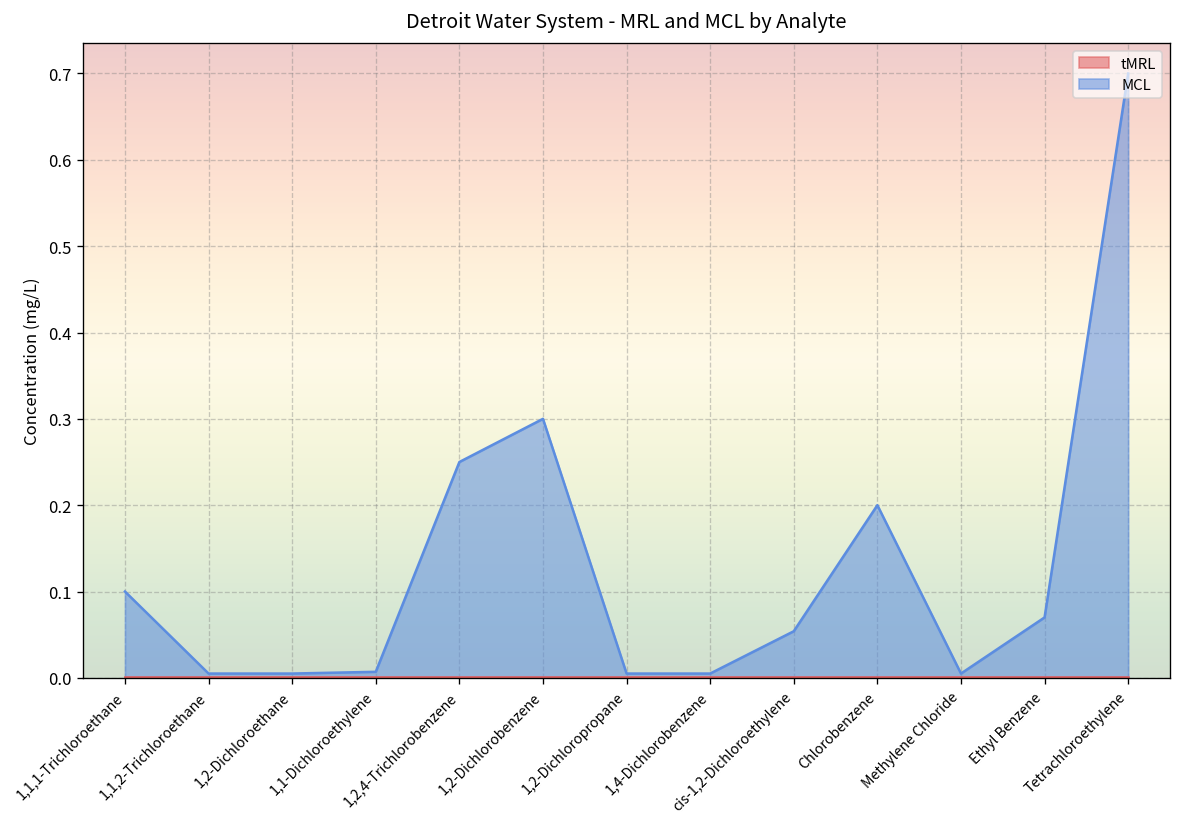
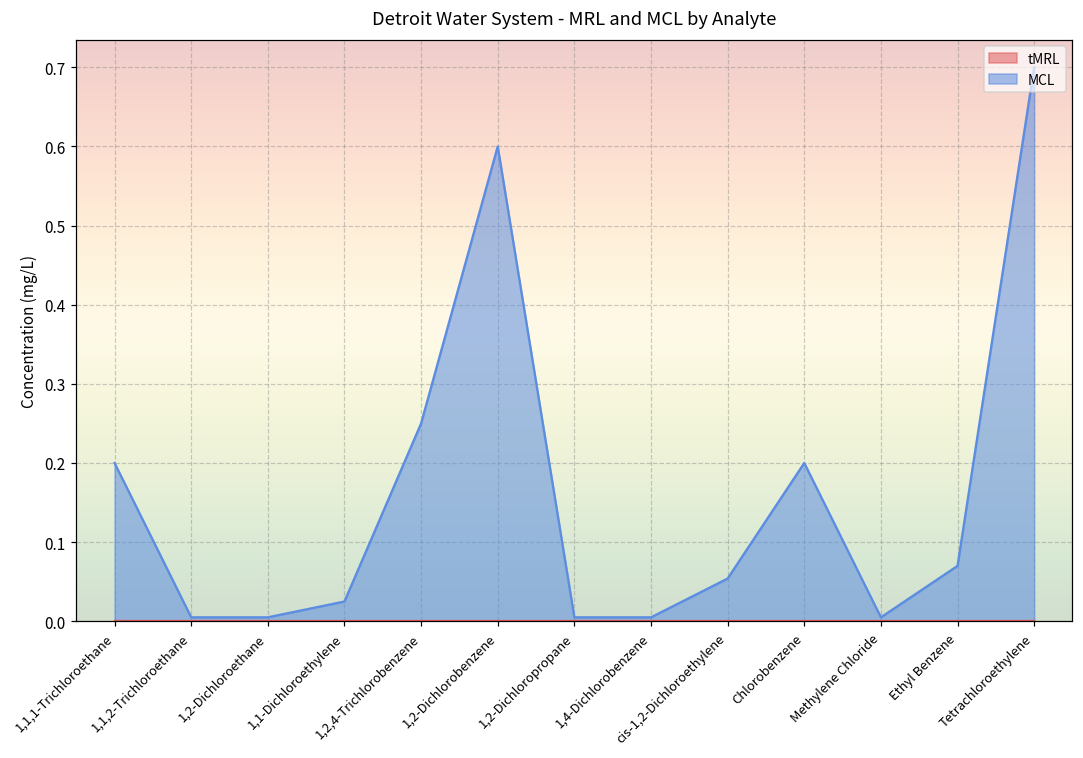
  {
    "tMRL": {
      "1,1,1-Trichloroethane": 0.00,
      "1,1,2-Trichloroethane": 0.00,
      "1,2-Dichloroethane": 0.00,
      "1,1-Dichloroethylene": 0.00,
      "1,2,4-Trichlorobenzene": 0.00,
      "1,2-Dichlorobenzene": 0.00,
      "1,2-Dichloropropane": 0.00,
      "1,4-Dichlorobenzene": 0.00,
      "cis-1,2-Dichloroethylene": 0.00,
      "Chlorobenzene": 0.00,
      "Methylene Chloride": 0.00,
      "Ethyl Benzene": 0.00,
      "Tetrachloroethylene": 0.00
    },
    "MCL": {
-     "1,1,1-Trichloroethane": 0.1,
+     "1,1,1-Trichloroethane": 0.2,
      "1,1,2-Trichloroethane": 0.01,
      "1,2-Dichloroethane": 0.01,
-     "1,1-Dichloroethylene": 0.01,
+     "1,1-Dichloroethylene": 0.03,
      "1,2,4-Trichlorobenzene": 0.25,
-     "1,2-Dichlorobenzene": 0.3,
+     "1,2-Dichlorobenzene": 0.6,
      "1,2-Dichloropropane": 0.01,
      "1,4-Dichlorobenzene": 0.01,
      "cis-1,2-Dichloroethylene": 0.05,
      "Chlorobenzene": 0.20,
      "Methylene Chloride": 0.01,
      "Ethyl Benzene": 0.07
    }
  }
